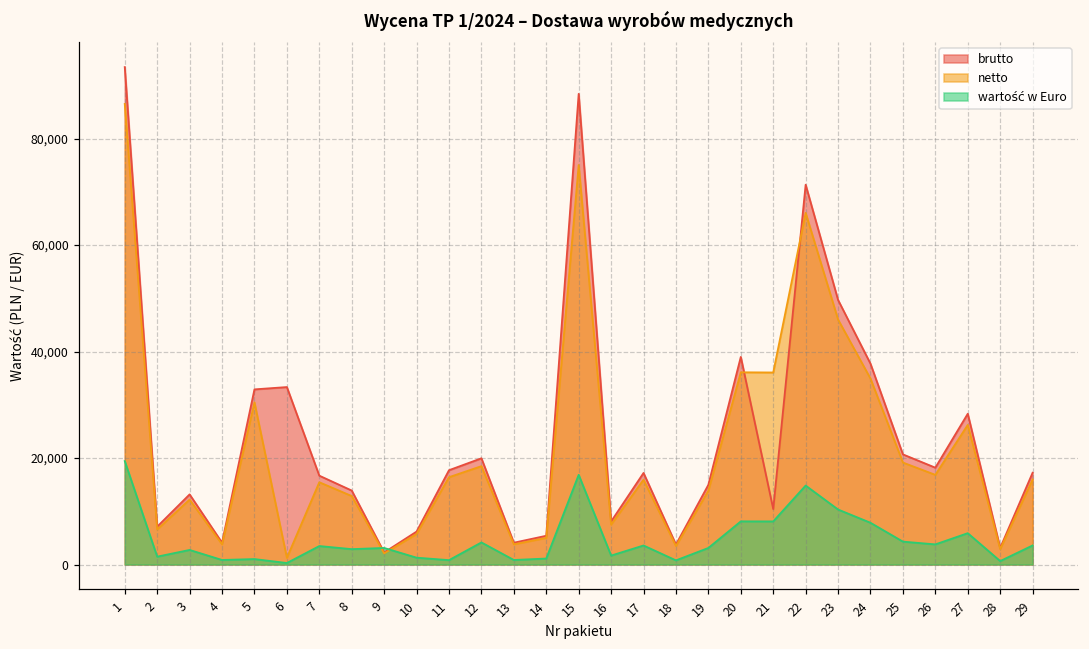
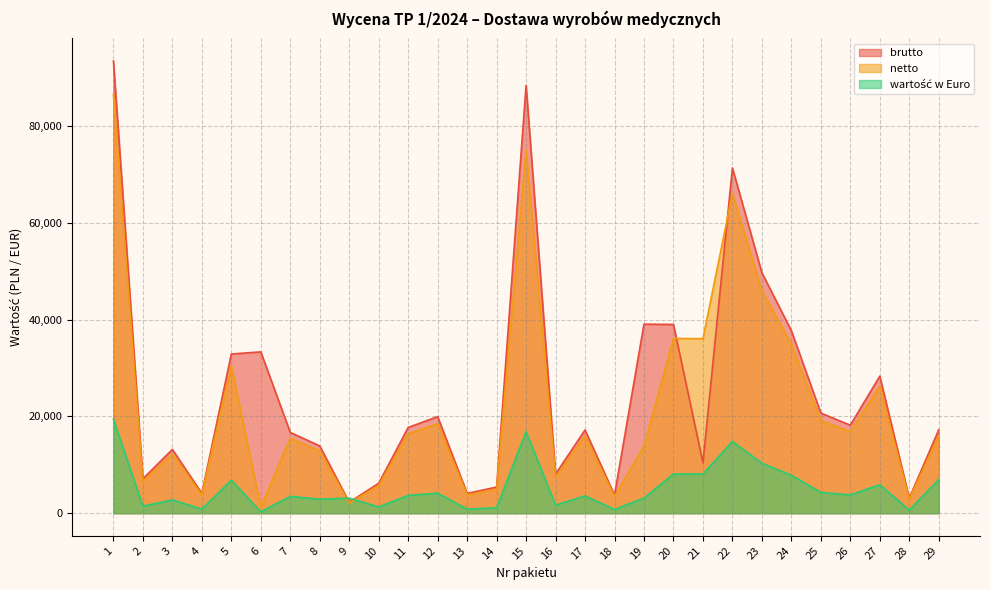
  {
    "brutto": {
      "1": "93,000",
      "3": "13,000",
      "5": "33,000",
      "6": "33,000",
      "7": "17,000",
      "8": "14,000",
      "11": "18,000",
      "12": "20,000",
      "15": "88,000",
      "16": "8,000",
      "17": "17,000",
-     "19": "15,000",
+     "19": "39,000",
      "20": "39,000",
      "21": "10,000",
      "22": "71,000",
      "23": "50,000",
      "24": "38,000",
      "25": "21,000",
      "26": "18,000",
      "27": "28,000",
      "29": "17,000"
    },
    "netto": {
      "1": "87,000",
      "3": "12,000",
      "5": "30,000",
      "6": "1,000",
      "7": "15,000",
      "8": "13,000",
      "11": "16,000",
      "12": "18,000",
      "15": "75,000",
      "16": "7,000",
      "17": "16,000",
      "19": "14,000",
      "20": "36,000",
      "21": "36,000",
      "22": "66,000",
      "23": "46,000",
      "24": "35,000",
      "25": "19,000",
      "26": "17,000",
      "27": "26,000",
      "29": "16,000"
    },
    "wartość w Euro": {
      "1": "19,000",
      "2": "1,000",
      "3": "3,000",
      "4": "1,000",
-     "5": "1,000",
+     "5": "7,000",
      "6": "0",
      "7": "3,000",
      "8": "3,000",
      "9": "3,000",
      "10": "1,000",
-     "11": "1,000",
+     "11": "4,000",
      "12": "4,000",
      "13": "1,000",
      "14": "1,000",
      "15": "17,000",
      "16": "2,000",
      "17": "4,000",
      "18": "1,000",
      "19": "3,000",
      "20": "8,000",
      "21": "8,000",
      "22": "15,000",
      "23": "10,000",
      "24": "8,000",
      "25": "4,000",
      "26": "4,000",
      "27": "6,000",
      "28": "1,000",
-     "29": "4,000"
+     "29": "7,000"
    }
  }
